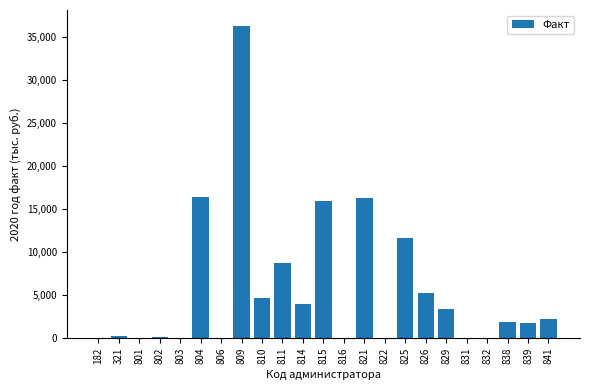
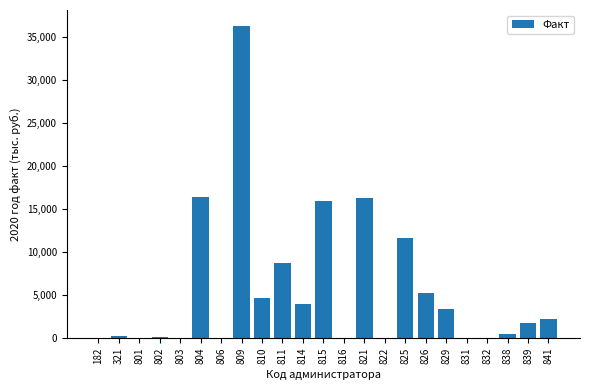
  {
    "804": "16,000",
    "809": "36,000",
    "810": "5,000",
    "811": "9,000",
    "814": "4,000",
    "815": "16,000",
    "821": "16,000",
    "825": "12,000",
    "826": "5,000",
    "829": "3,000",
-   "838": "2,000",
+   "838": "0",
    "839": "2,000",
    "841": "2,000"
  }
